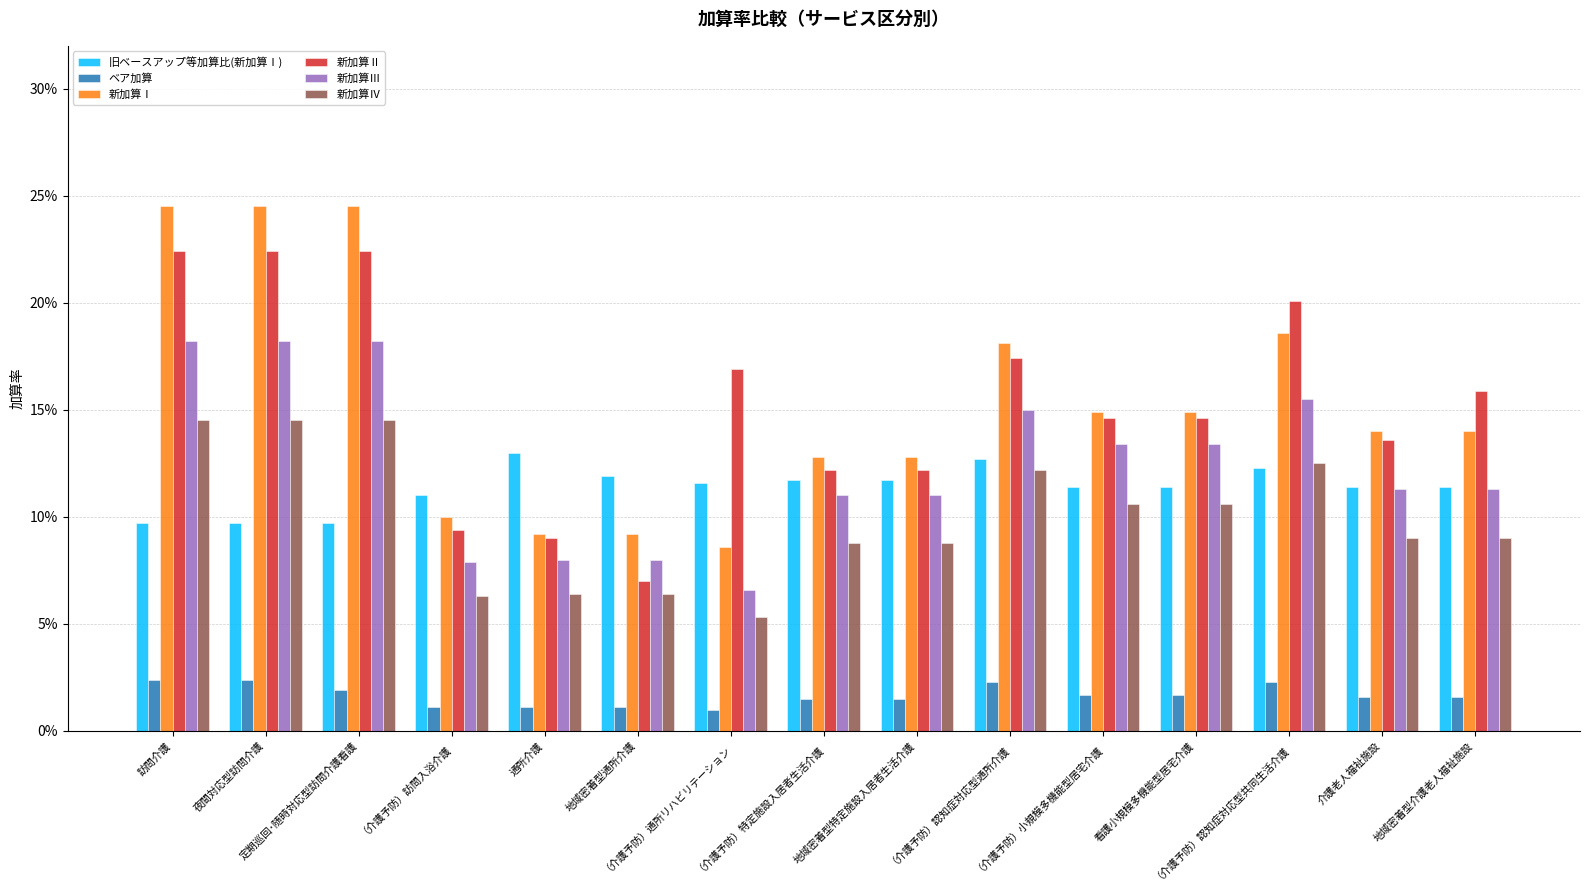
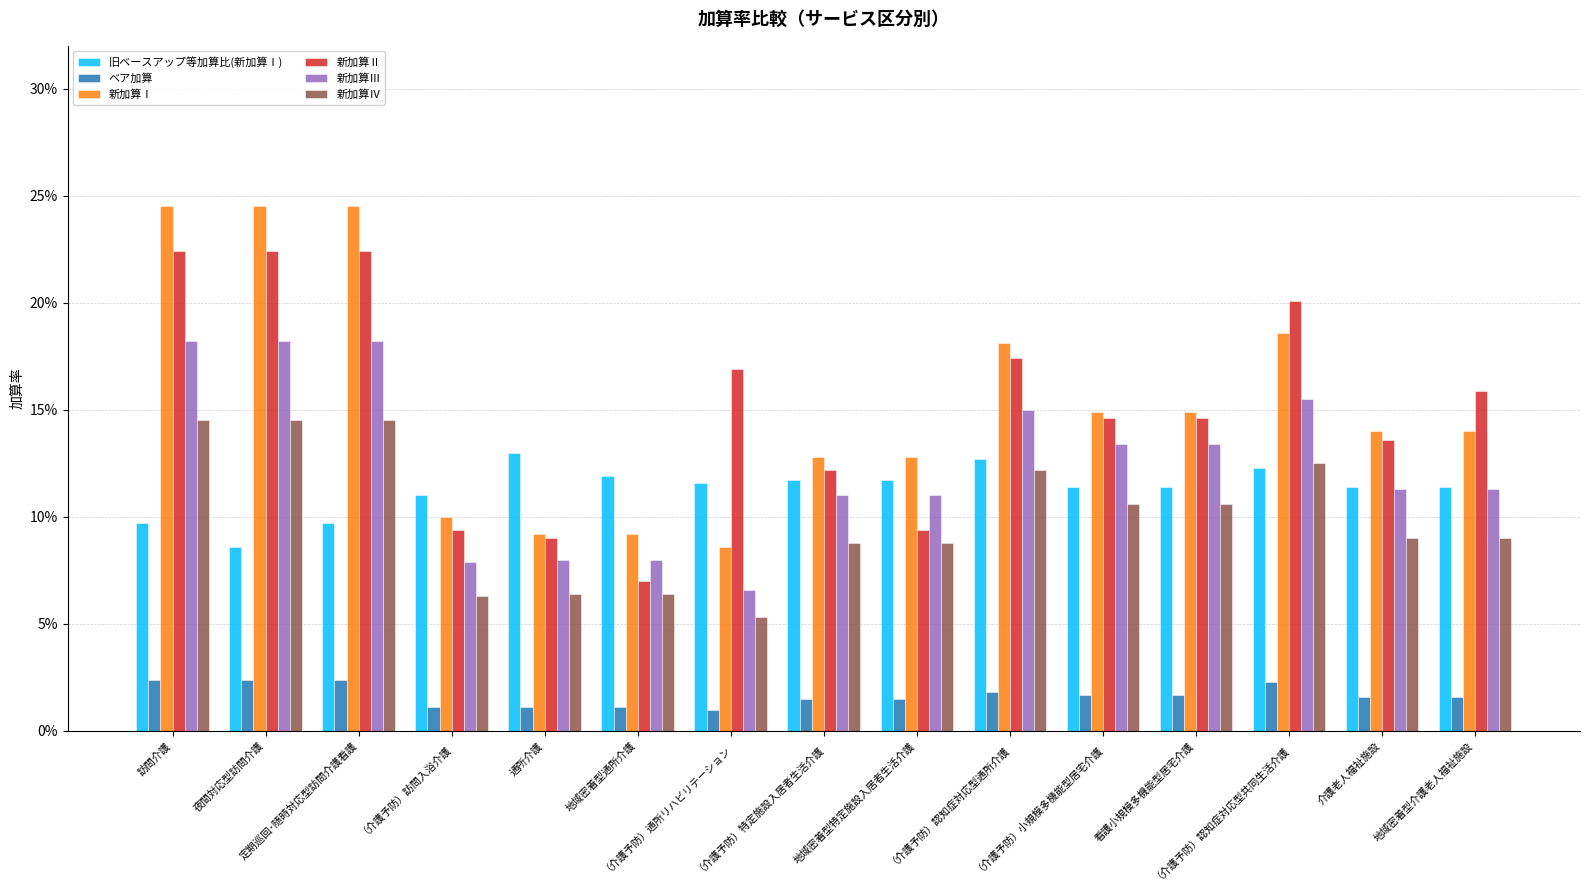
  {
    "旧ベースアップ等加算比(新加算Ⅰ)": {
      "訪問介護": "9.7%",
-     "夜間対応型訪問介護": "9.7%",
+     "夜間対応型訪問介護": "8.6%",
      "定期巡回･随時対応型訪問介護看護": "9.7%",
      "（介護予防）訪問入浴介護": "11.0%",
      "通所介護": "13.0%",
      "地域密着型通所介護": "11.9%",
      "（介護予防）通所リハビリテーション": "11.6%",
      "（介護予防）特定施設入居者生活介護": "11.7%",
      "地域密着型特定施設入居者生活介護": "11.7%",
      "（介護予防）認知症対応型通所介護": "12.7%",
      "（介護予防）小規模多機能型居宅介護": "11.4%",
      "看護小規模多機能型居宅介護": "11.4%",
      "（介護予防）認知症対応型共同生活介護": "12.3%",
      "介護老人福祉施設": "11.4%",
      "地域密着型介護老人福祉施設": "11.4%"
    },
    "ベア加算": {
      "訪問介護": "2.4%",
      "夜間対応型訪問介護": "2.4%",
-     "定期巡回･随時対応型訪問介護看護": "1.9%",
+     "定期巡回･随時対応型訪問介護看護": "2.4%",
      "（介護予防）訪問入浴介護": "1.1%",
      "通所介護": "1.1%",
      "地域密着型通所介護": "1.1%",
      "（介護予防）通所リハビリテーション": "1.0%",
      "（介護予防）特定施設入居者生活介護": "1.5%",
      "地域密着型特定施設入居者生活介護": "1.5%",
-     "（介護予防）認知症対応型通所介護": "2.3%",
+     "（介護予防）認知症対応型通所介護": "1.8%",
      "（介護予防）小規模多機能型居宅介護": "1.7%",
      "看護小規模多機能型居宅介護": "1.7%",
      "（介護予防）認知症対応型共同生活介護": "2.3%",
      "介護老人福祉施設": "1.6%",
      "地域密着型介護老人福祉施設": "1.6%"
    },
    "新加算Ⅰ": {
      "訪問介護": "24.5%",
      "夜間対応型訪問介護": "24.5%",
      "定期巡回･随時対応型訪問介護看護": "24.5%",
      "（介護予防）訪問入浴介護": "10.0%",
      "通所介護": "9.2%",
      "地域密着型通所介護": "9.2%",
      "（介護予防）通所リハビリテーション": "8.6%",
      "（介護予防）特定施設入居者生活介護": "12.8%",
      "地域密着型特定施設入居者生活介護": "12.8%",
      "（介護予防）認知症対応型通所介護": "18.1%",
      "（介護予防）小規模多機能型居宅介護": "14.9%",
      "看護小規模多機能型居宅介護": "14.9%",
      "（介護予防）認知症対応型共同生活介護": "18.6%",
      "介護老人福祉施設": "14.0%",
      "地域密着型介護老人福祉施設": "14.0%"
    },
    "新加算Ⅱ": {
      "訪問介護": "22.4%",
      "夜間対応型訪問介護": "22.4%",
      "定期巡回･随時対応型訪問介護看護": "22.4%",
      "（介護予防）訪問入浴介護": "9.4%",
      "通所介護": "9.0%",
      "地域密着型通所介護": "7.0%",
      "（介護予防）通所リハビリテーション": "16.9%",
      "（介護予防）特定施設入居者生活介護": "12.2%",
-     "地域密着型特定施設入居者生活介護": "12.2%",
+     "地域密着型特定施設入居者生活介護": "9.4%",
      "（介護予防）認知症対応型通所介護": "17.4%",
      "（介護予防）小規模多機能型居宅介護": "14.6%",
      "看護小規模多機能型居宅介護": "14.6%",
      "（介護予防）認知症対応型共同生活介護": "20.1%",
      "介護老人福祉施設": "13.6%",
      "地域密着型介護老人福祉施設": "15.9%"
    },
    "新加算Ⅲ": {
      "訪問介護": "18.2%",
      "夜間対応型訪問介護": "18.2%",
      "定期巡回･随時対応型訪問介護看護": "18.2%",
      "（介護予防）訪問入浴介護": "7.9%",
      "通所介護": "8.0%",
      "地域密着型通所介護": "8.0%",
      "（介護予防）通所リハビリテーション": "6.6%",
      "（介護予防）特定施設入居者生活介護": "11.0%",
      "地域密着型特定施設入居者生活介護": "11.0%",
      "（介護予防）認知症対応型通所介護": "15.0%",
      "（介護予防）小規模多機能型居宅介護": "13.4%",
      "看護小規模多機能型居宅介護": "13.4%",
      "（介護予防）認知症対応型共同生活介護": "15.5%",
      "介護老人福祉施設": "11.3%",
      "地域密着型介護老人福祉施設": "11.3%"
    },
    "新加算Ⅳ": {
      "訪問介護": "14.5%",
      "夜間対応型訪問介護": "14.5%",
      "定期巡回･随時対応型訪問介護看護": "14.5%",
      "（介護予防）訪問入浴介護": "6.3%",
      "通所介護": "6.4%",
      "地域密着型通所介護": "6.4%",
      "（介護予防）通所リハビリテーション": "5.3%",
      "（介護予防）特定施設入居者生活介護": "8.8%",
      "地域密着型特定施設入居者生活介護": "8.8%",
      "（介護予防）認知症対応型通所介護": "12.2%",
      "（介護予防）小規模多機能型居宅介護": "10.6%",
      "看護小規模多機能型居宅介護": "10.6%",
      "（介護予防）認知症対応型共同生活介護": "12.5%",
      "介護老人福祉施設": "9.0%",
      "地域密着型介護老人福祉施設": "9.0%"
    }
  }
